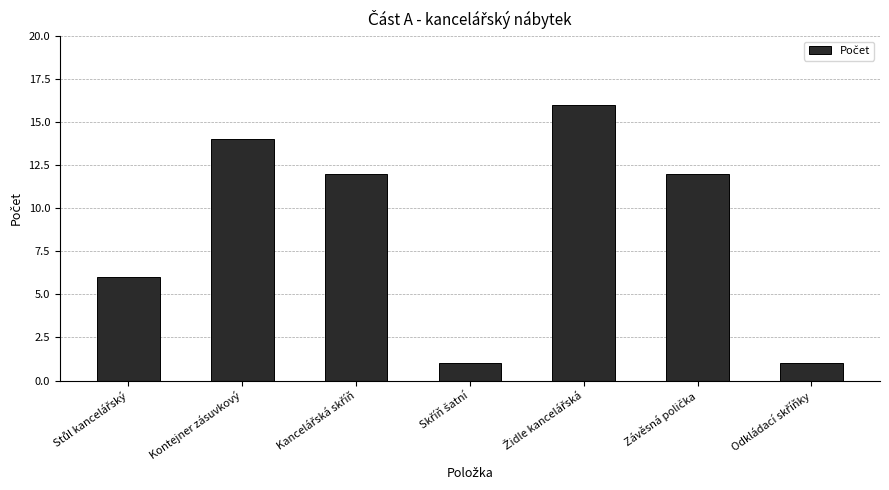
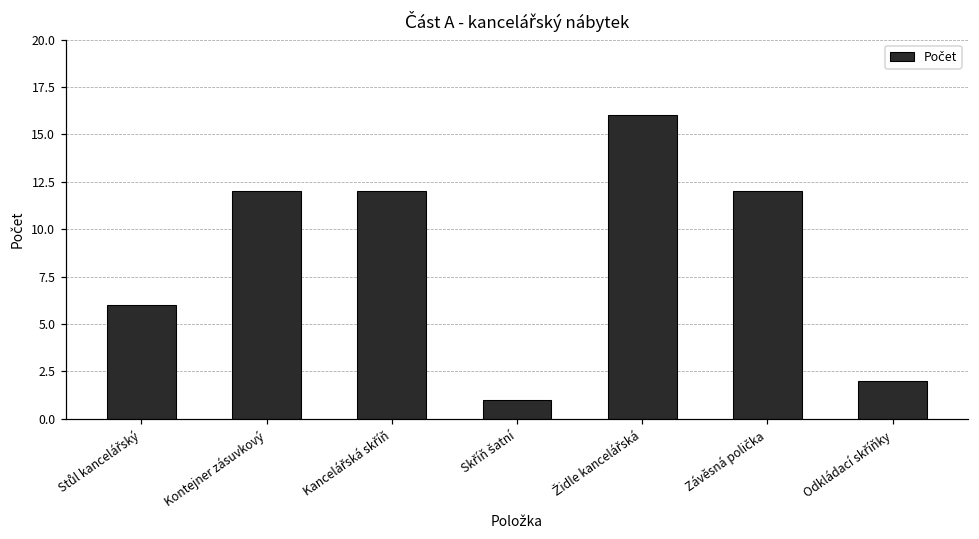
  {
    "Stůl kancelářský": 6,
-   "Kontejner zásuvkový": 14,
+   "Kontejner zásuvkový": 12,
    "Kancelářská skříň": 12,
    "Skříň šatní": 1,
    "Židle kancelářská": 16,
    "Závěsná polička": 12,
-   "Odkládací skříňky": 1
+   "Odkládací skříňky": 2
  }
